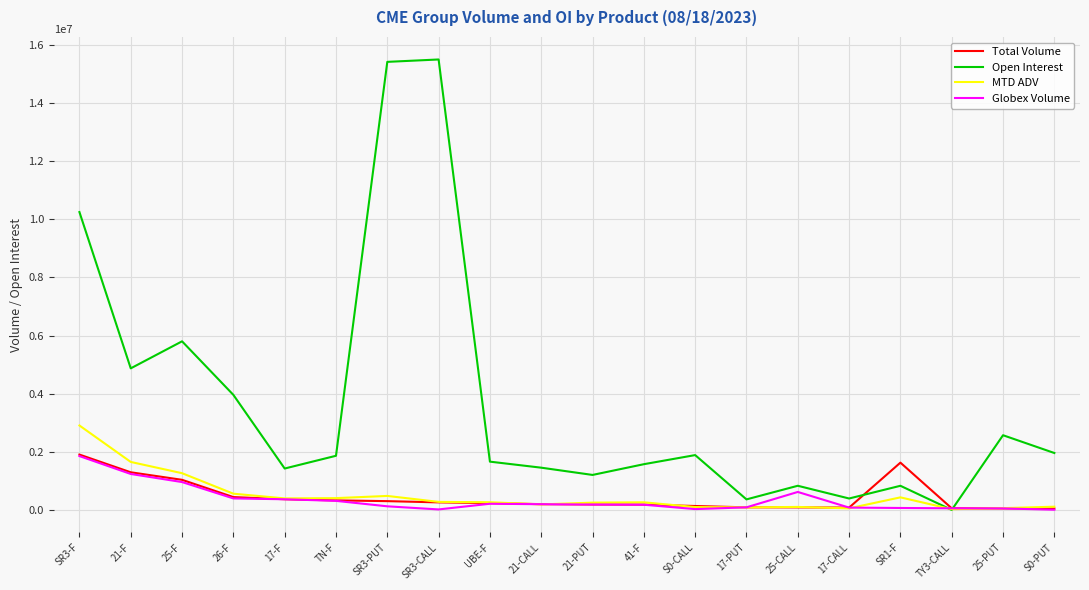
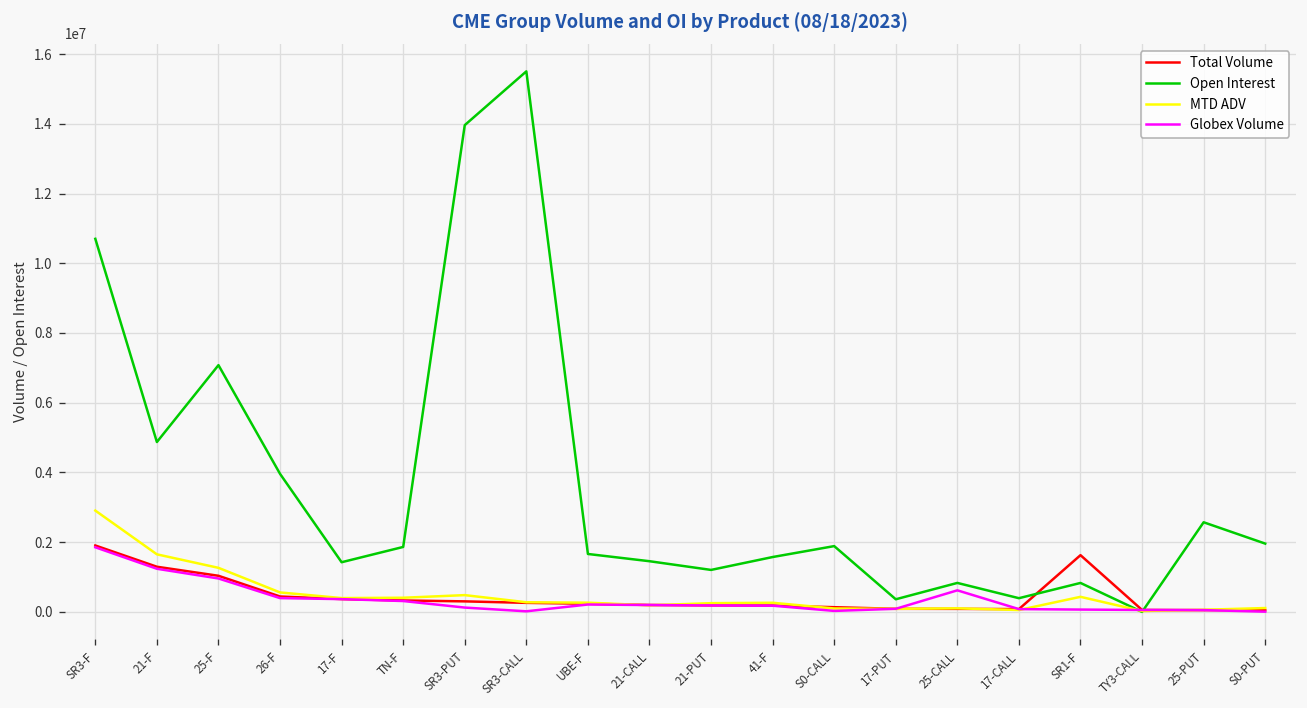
  {
    "Total Volume": {
      "SR3-PUT": 300000,
      "SR1-F": 1600000
    },
    "Open Interest": {
-     "SR3-F": 10300000,
+     "SR3-F": 10700000,
      "21-F": 4900000,
-     "25-F": 5800000,
+     "25-F": 7100000,
      "26-F": 4000000,
      "17-F": 1400000,
      "TN-F": 1900000,
-     "SR3-PUT": 15400000,
+     "SR3-PUT": 14000000,
      "SR3-CALL": 15500000,
      "UBE-F": 1700000,
      "21-CALL": 1500000,
      "21-PUT": 1200000,
      "41-F": 1600000,
      "S0-CALL": 1900000,
      "17-PUT": 400000,
      "25-CALL": 800000,
      "17-CALL": 400000,
      "SR1-F": 800000,
      "25-PUT": 2600000,
      "S0-PUT": 2000000
    },
    "MTD ADV": {
      "SR3-F": 2900000,
      "21-F": 1700000,
      "25-F": 1300000,
      "26-F": 600000,
      "SR3-PUT": 500000,
      "SR1-F": 400000
    },
    "Globex Volume": {
      "SR3-PUT": 100000,
      "SR3-CALL": 0,
      "25-CALL": 600000,
      "SR1-F": 100000
    }
  }
